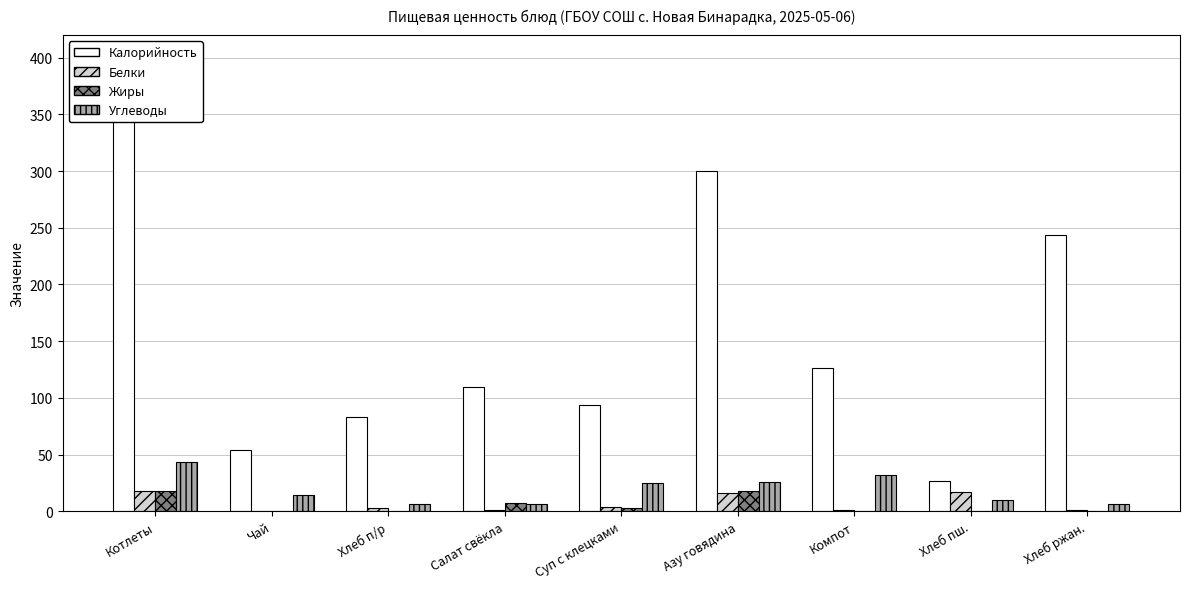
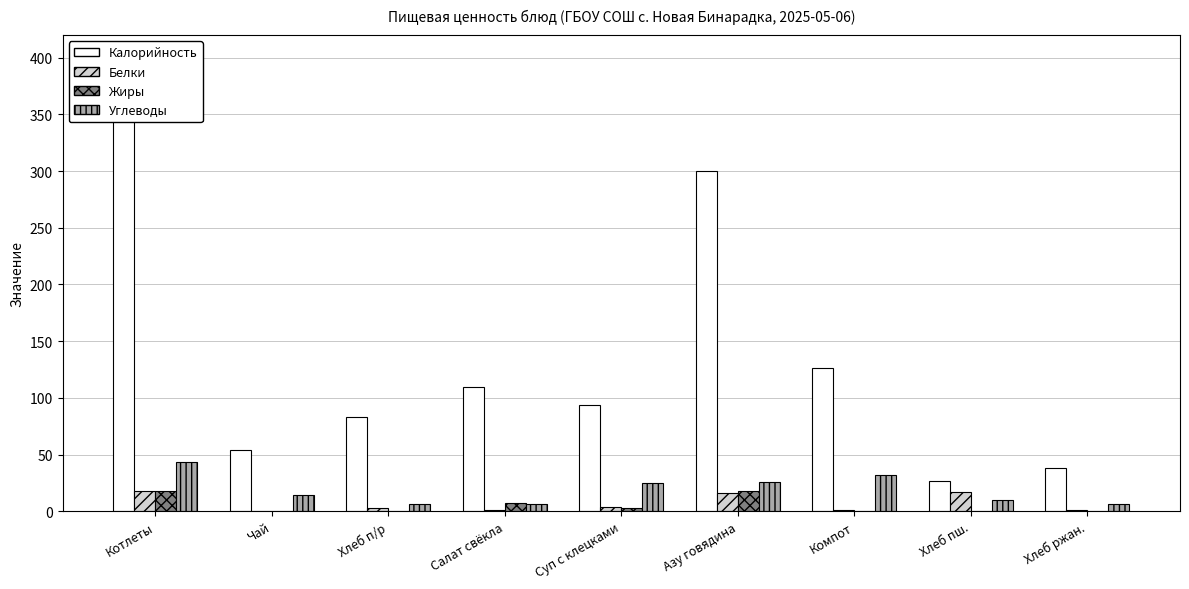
  {
    "Калорийность": {
      "Чай": 54,
      "Хлеб п/р": 83,
      "Салат свёкла": 110,
      "Суп с клецками": 94,
      "Азу говядина": 300,
      "Компот": 126,
      "Хлеб пш.": 27,
-     "Хлеб ржан.": 244
+     "Хлеб ржан.": 38
    },
    "Белки": {
      "Котлеты": 18,
      "Чай": 0,
      "Хлеб п/р": 3,
      "Суп с клецками": 4,
      "Азу говядина": 16,
      "Хлеб пш.": 17
    },
    "Жиры": {
      "Котлеты": 18,
      "Салат свёкла": 7,
      "Суп с клецками": 3,
      "Азу говядина": 18,
      "Компот": 0,
      "Хлеб пш.": 0,
      "Хлеб ржан.": 0
    },
    "Углеводы": {
      "Котлеты": 43,
      "Чай": 14,
      "Хлеб п/р": 6,
      "Салат свёкла": 6,
      "Суп с клецками": 25,
      "Азу говядина": 26,
      "Компот": 32,
      "Хлеб пш.": 10,
      "Хлеб ржан.": 6
    }
  }
